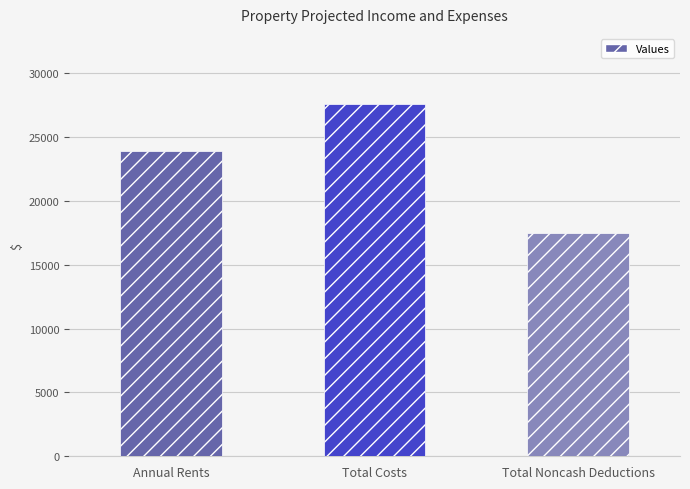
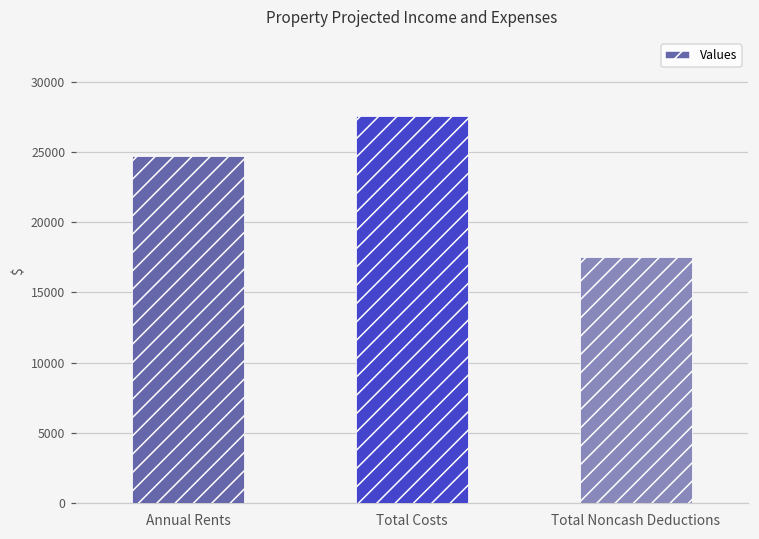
  {
-   "Annual Rents": 23900,
+   "Annual Rents": 24700,
    "Total Costs": 27600,
    "Total Noncash Deductions": 17500
  }
